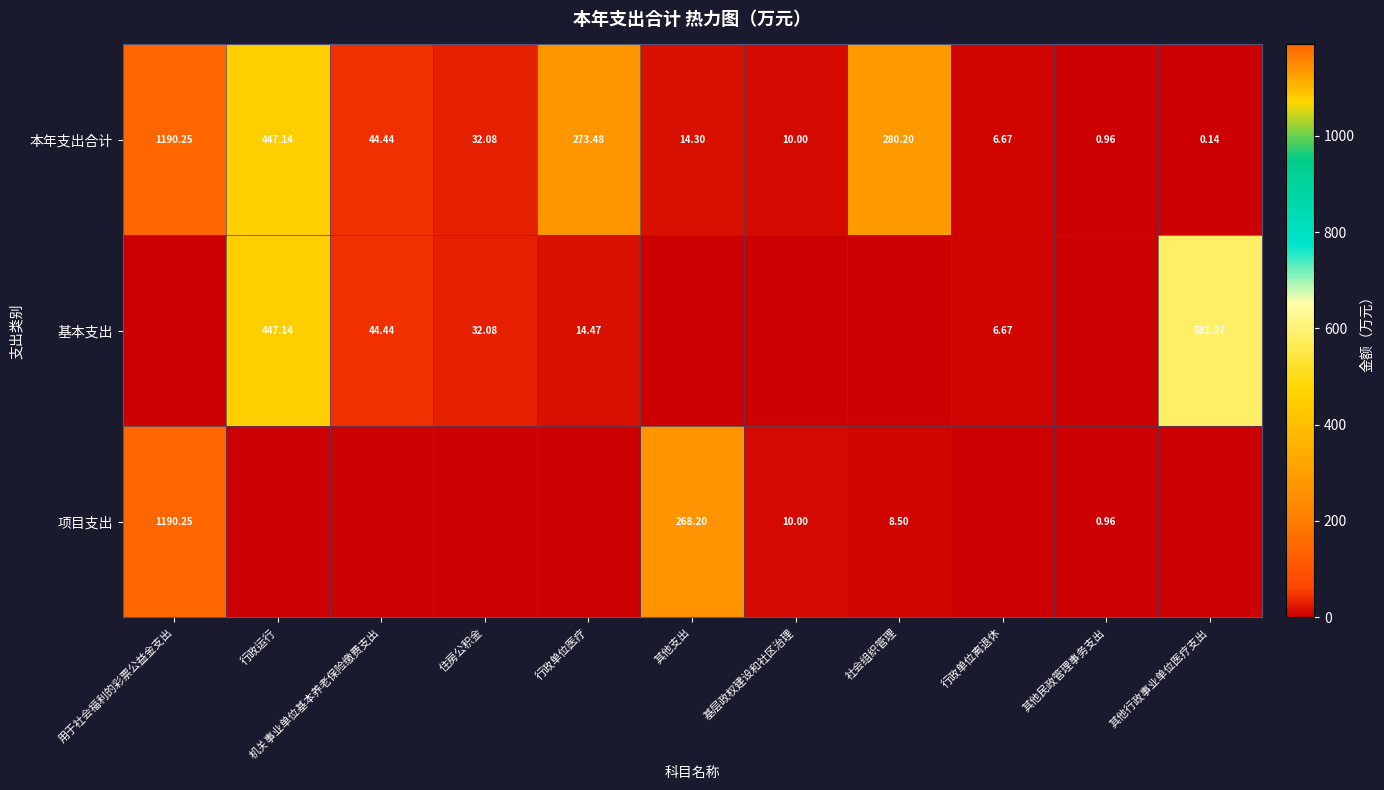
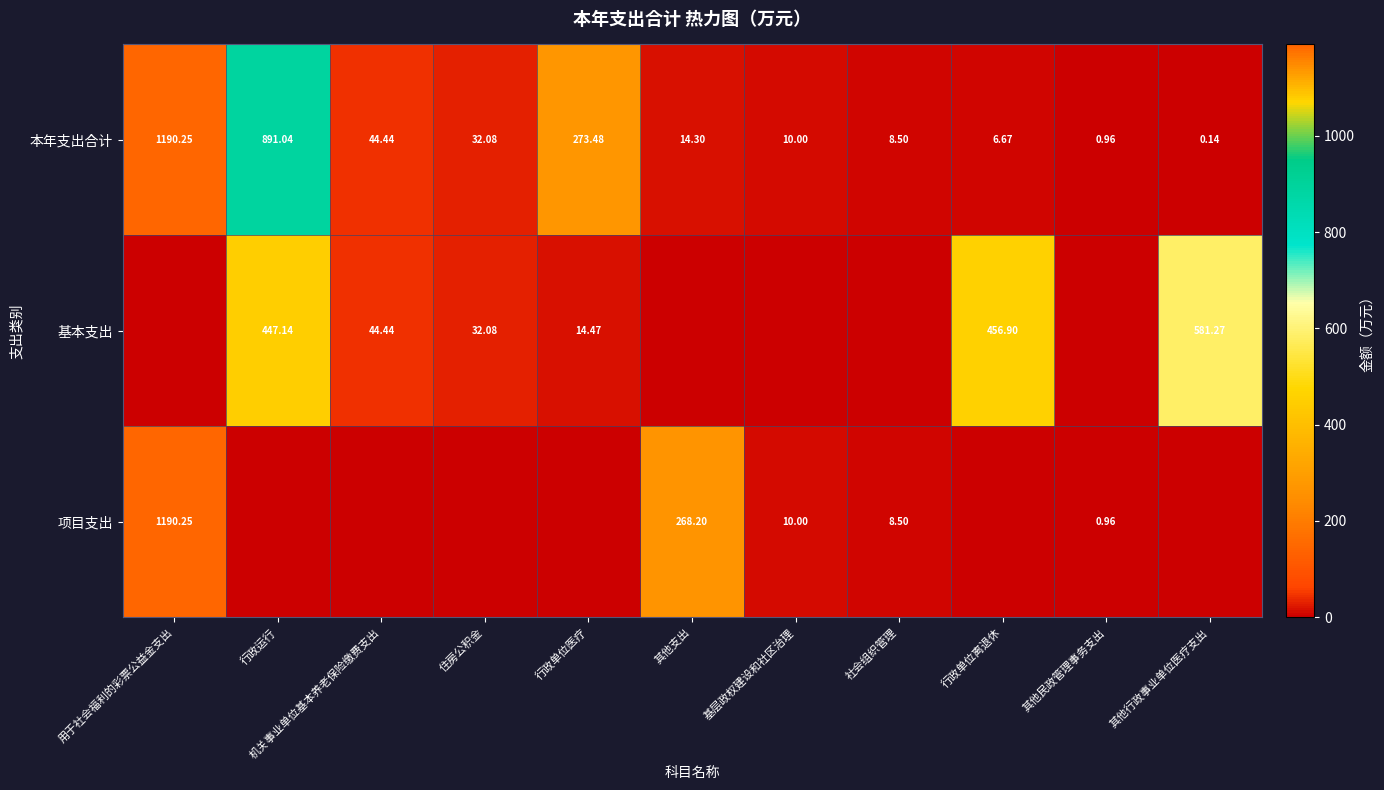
  {
    "本年支出合计": {
      "用于社会福利的彩票公益金支出": 1190.25,
-     "行政运行": 447.14,
+     "行政运行": 891.04,
      "机关事业单位基本养老保险缴费支出": 44.44,
      "住房公积金": 32.08,
      "行政单位医疗": 273.48,
      "其他支出": 14.30,
      "基层政权建设和社区治理": 10.00,
-     "社会组织管理": 280.20,
+     "社会组织管理": 8.50,
      "行政单位离退休": 6.67,
      "其他民政管理事务支出": 0.96,
      "其他行政事业单位医疗支出": 0.14
    },
    "基本支出": {
      "行政运行": 447.14,
      "机关事业单位基本养老保险缴费支出": 44.44,
      "住房公积金": 32.08,
      "行政单位医疗": 14.47,
-     "行政单位离退休": 6.67,
+     "行政单位离退休": 456.90,
      "其他行政事业单位医疗支出": 581.27
    },
    "项目支出": {
      "用于社会福利的彩票公益金支出": 1190.25,
      "其他支出": 268.20,
      "基层政权建设和社区治理": 10.00,
      "社会组织管理": 8.50,
      "其他民政管理事务支出": 0.96
    }
  }
